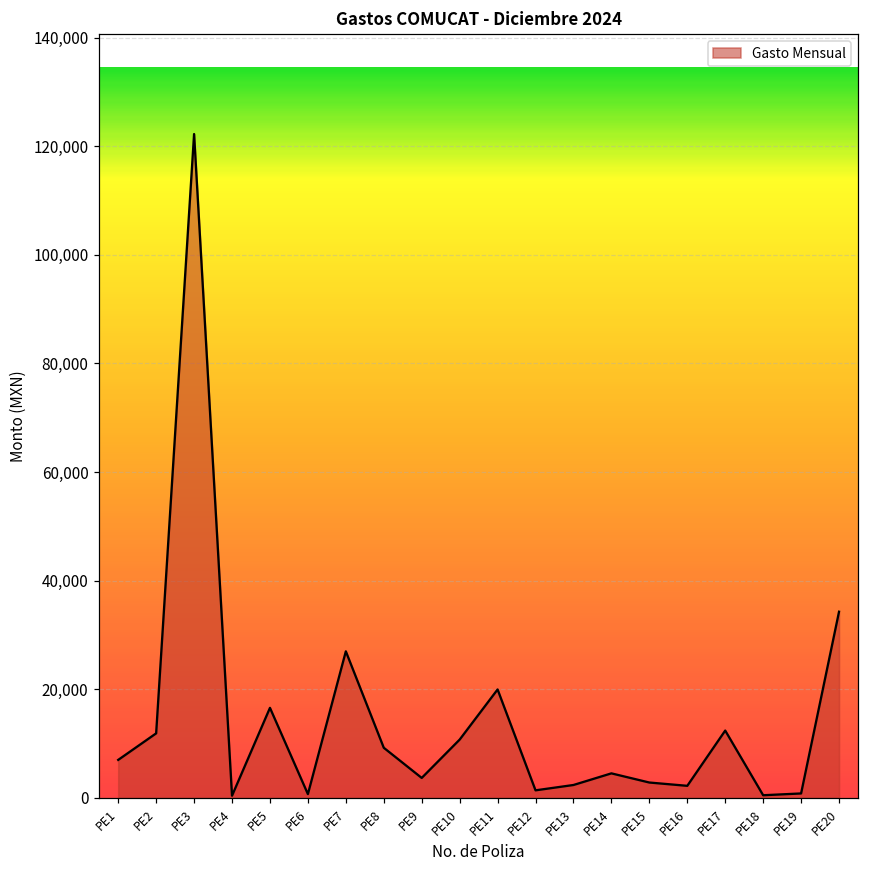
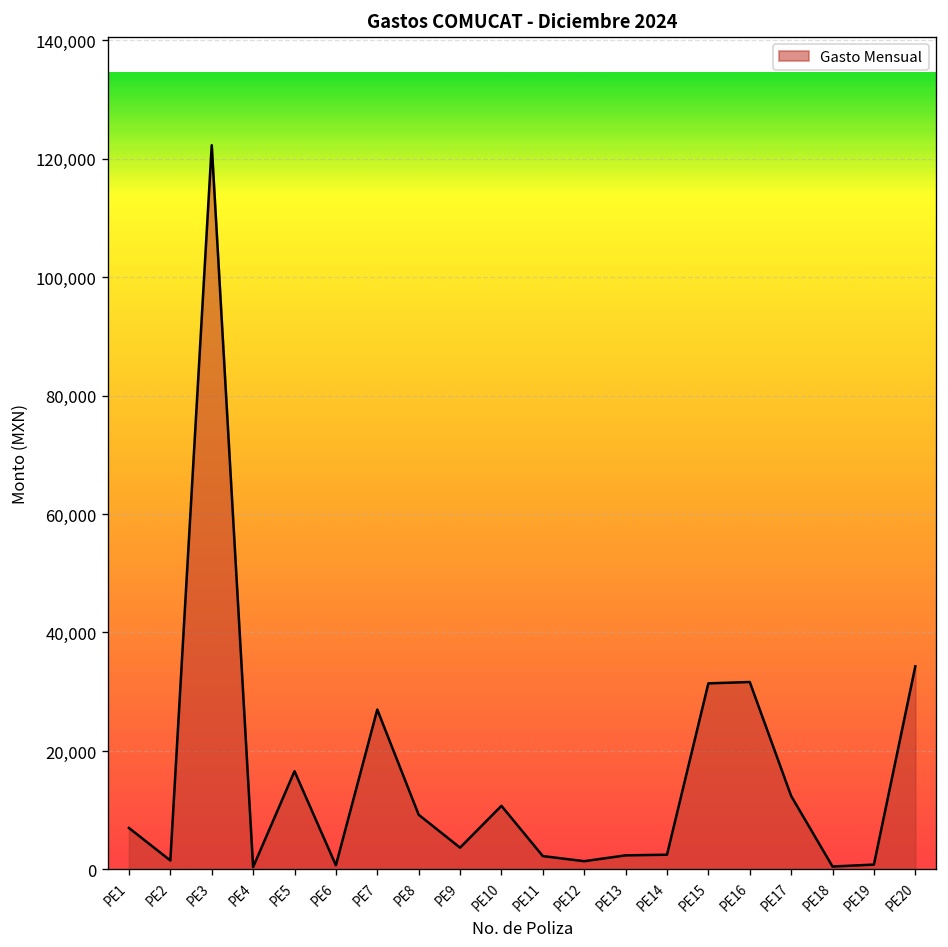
  {
    "PE1": "7,000",
-   "PE2": "12,000",
+   "PE2": "2,000",
    "PE3": "122,000",
    "PE4": "0",
    "PE5": "17,000",
    "PE6": "1,000",
    "PE7": "27,000",
    "PE8": "9,000",
    "PE9": "4,000",
    "PE10": "11,000",
-   "PE11": "20,000",
+   "PE11": "2,000",
    "PE12": "1,000",
    "PE13": "2,000",
-   "PE14": "5,000",
-   "PE15": "3,000",
-   "PE16": "2,000",
+   "PE14": "2,000",
+   "PE15": "31,000",
+   "PE16": "32,000",
    "PE17": "12,000",
    "PE18": "0",
    "PE19": "1,000",
    "PE20": "34,000"
  }
